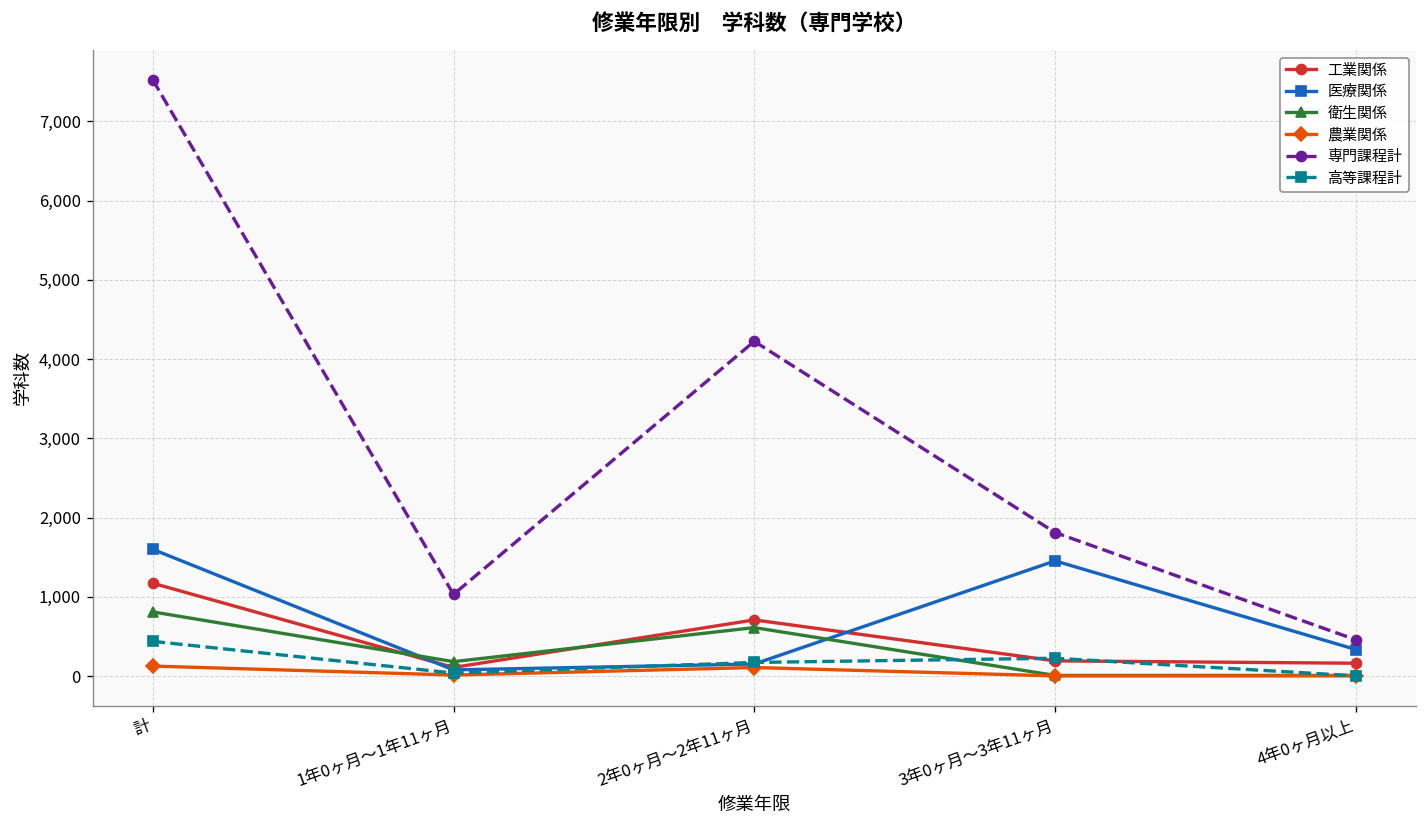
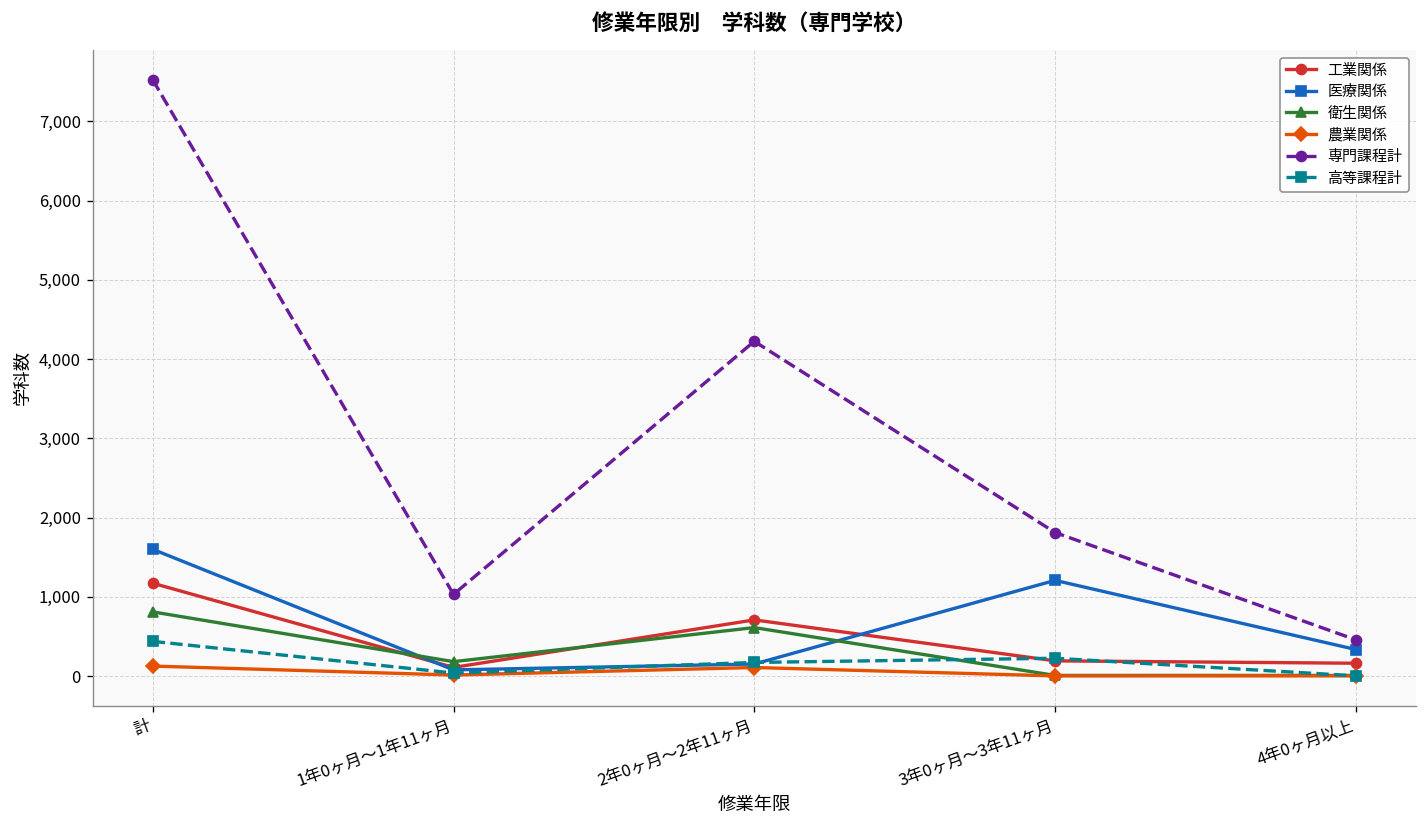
  {
    "工業関係": {
      "計": "1,200",
      "2年0ヶ月～2年11ヶ月": "700",
      "4年0ヶ月以上": "200"
    },
    "医療関係": {
      "計": "1,600",
-     "3年0ヶ月～3年11ヶ月": "1,500",
+     "3年0ヶ月～3年11ヶ月": "1,200",
      "4年0ヶ月以上": "300"
    },
    "衛生関係": {
      "計": "800",
      "1年0ヶ月～1年11ヶ月": "200",
      "2年0ヶ月～2年11ヶ月": "600"
    },
    "農業関係": {
      "計": "100",
      "2年0ヶ月～2年11ヶ月": "100"
    },
    "専門課程計": {
      "計": "7,500",
      "1年0ヶ月～1年11ヶ月": "1,000",
      "2年0ヶ月～2年11ヶ月": "4,200",
      "3年0ヶ月～3年11ヶ月": "1,800",
      "4年0ヶ月以上": "500"
    },
    "高等課程計": {
      "計": "400"
    }
  }
